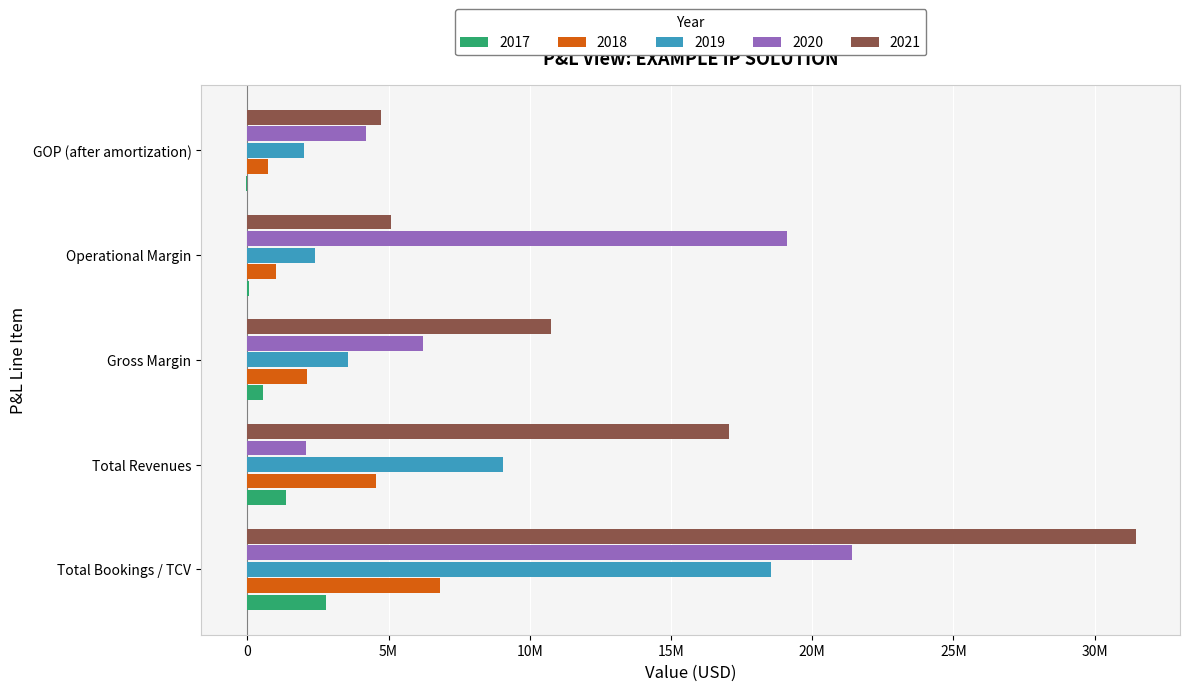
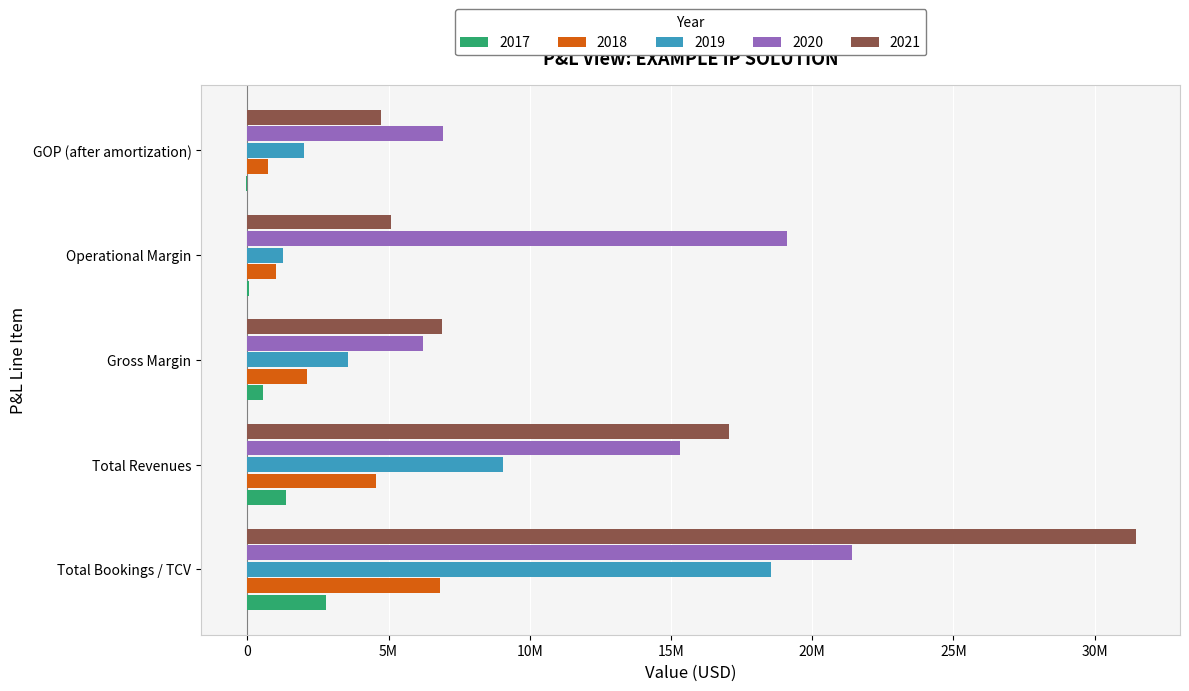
  {
    "2017": {
      "Gross Margin": 500000,
      "Total Revenues": 1400000,
      "Total Bookings / TCV": 2800000
    },
    "2018": {
      "GOP (after amortization)": 700000,
      "Operational Margin": 1000000,
      "Gross Margin": 2100000,
      "Total Revenues": 4500000,
      "Total Bookings / TCV": 6800000
    },
    "2019": {
      "GOP (after amortization)": 2000000,
-     "Operational Margin": 2400000,
+     "Operational Margin": 1200000,
      "Gross Margin": 3600000,
      "Total Revenues": 9100000,
      "Total Bookings / TCV": 18600000
    },
    "2020": {
-     "GOP (after amortization)": 4200000,
+     "GOP (after amortization)": 6900000,
      "Operational Margin": 19100000,
      "Gross Margin": 6200000,
-     "Total Revenues": 2100000,
+     "Total Revenues": 15300000,
      "Total Bookings / TCV": 21400000
    },
    "2021": {
      "GOP (after amortization)": 4700000,
      "Operational Margin": 5100000,
-     "Gross Margin": 10700000,
+     "Gross Margin": 6900000,
      "Total Revenues": 17000000,
      "Total Bookings / TCV": 31500000
    }
  }
